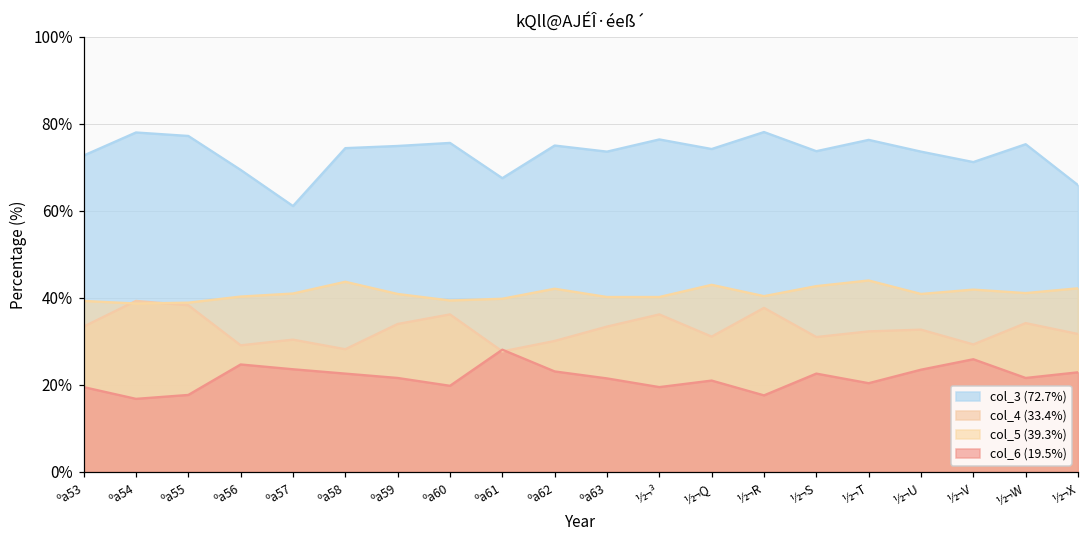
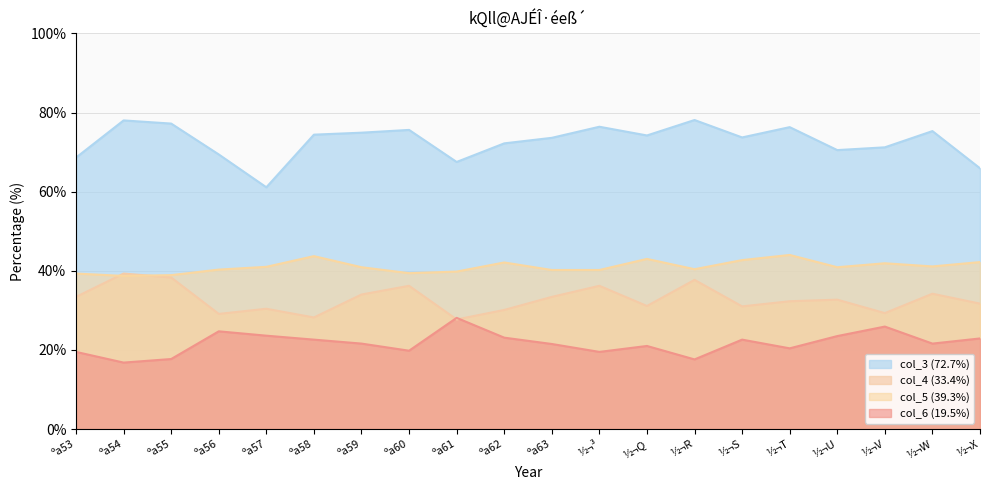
  {
    "col_3 (72.7%)": {
-     "ºa53": "73%",
+     "ºa53": "69%",
      "ºa54": "78%",
      "ºa55": "77%",
      "ºa56": "69%",
      "ºa57": "61%",
      "ºa58": "74%",
      "ºa59": "75%",
      "ºa60": "76%",
      "ºa61": "68%",
-     "ºa62": "75%",
+     "ºa62": "72%",
      "ºa63": "74%",
      "½¬³": "76%",
      "½¬Q": "74%",
      "½¬R": "78%",
      "½¬S": "74%",
      "½¬T": "76%",
-     "½¬U": "74%",
+     "½¬U": "71%",
      "½¬V": "71%",
      "½¬W": "75%",
      "½¬X": "66%"
    }
  }
